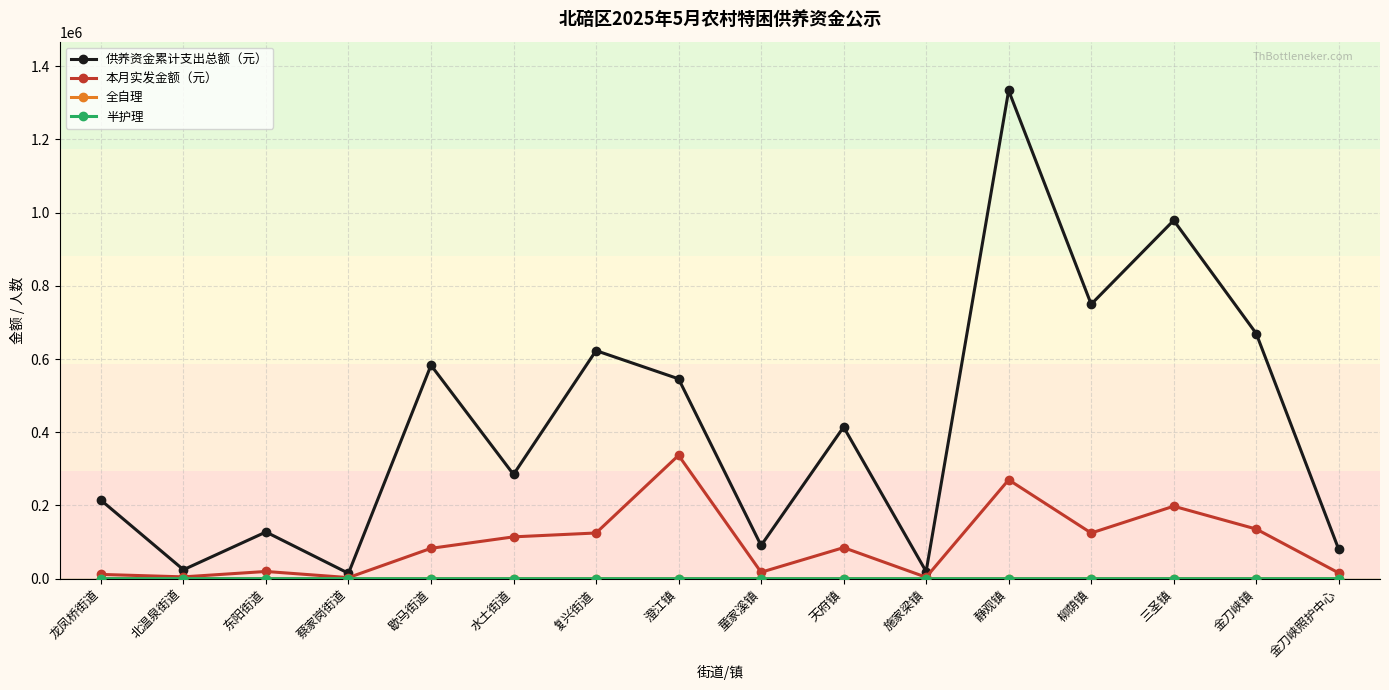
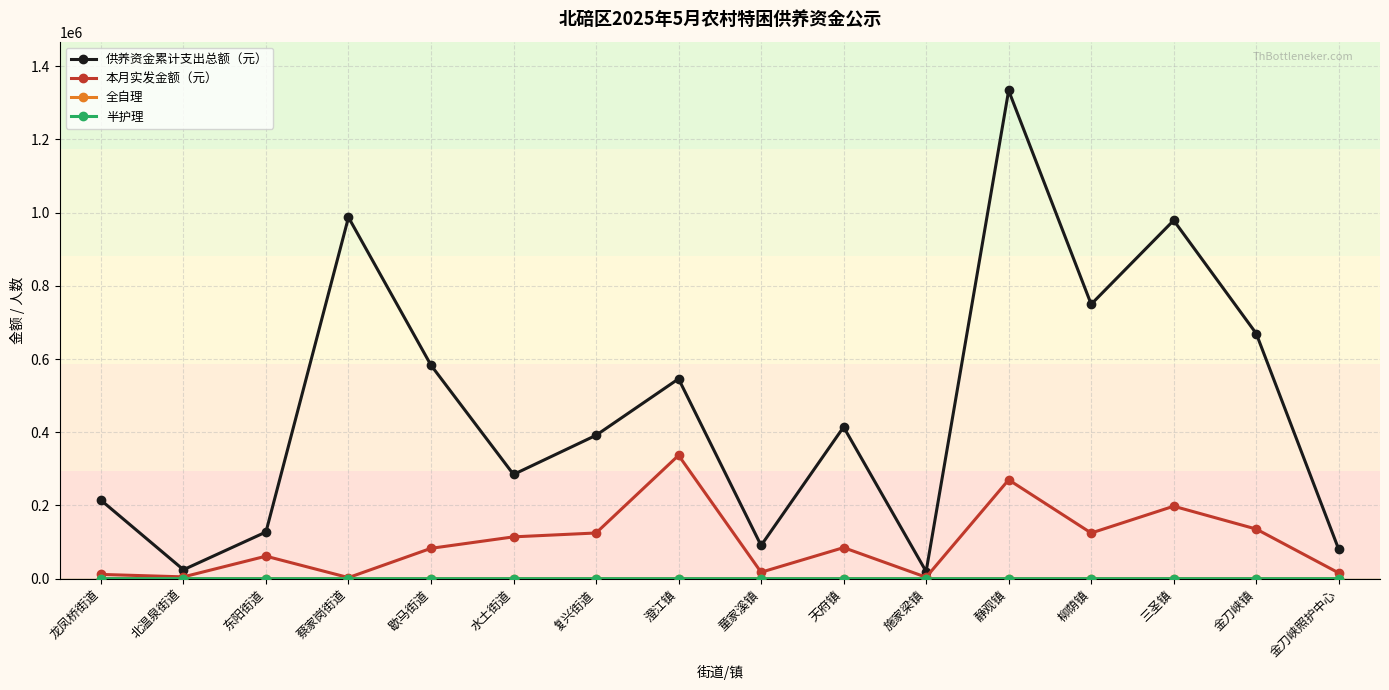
  {
    "供养资金累计支出总额（元）": {
      "龙凤桥街道": 210000,
      "北温泉街道": 20000,
      "东阳街道": 130000,
-     "蔡家岗街道": 10000,
+     "蔡家岗街道": 990000,
      "歇马街道": 580000,
      "水土街道": 280000,
-     "复兴街道": 620000,
+     "复兴街道": 390000,
      "澄江镇": 550000,
      "童家溪镇": 90000,
      "天府镇": 410000,
      "施家梁镇": 20000,
      "静观镇": 1330000,
      "柳荫镇": 750000,
      "三圣镇": 980000,
      "金刀峡镇": 670000,
      "金刀峡照护中心": 80000
    },
    "本月实发金额（元）": {
      "龙凤桥街道": 10000,
-     "东阳街道": 20000,
+     "东阳街道": 60000,
      "歇马街道": 80000,
      "水土街道": 110000,
      "复兴街道": 120000,
      "澄江镇": 340000,
      "童家溪镇": 20000,
      "天府镇": 80000,
      "静观镇": 270000,
      "柳荫镇": 120000,
      "三圣镇": 200000,
      "金刀峡镇": 140000,
      "金刀峡照护中心": 20000
    },
    "半护理": {
      "龙凤桥街道": 0,
      "东阳街道": 0,
      "歇马街道": 0,
      "水土街道": 0,
      "复兴街道": 0,
      "澄江镇": 0,
      "童家溪镇": 0,
      "天府镇": 0,
      "静观镇": 0,
      "柳荫镇": 0,
      "三圣镇": 0,
      "金刀峡镇": 0,
      "金刀峡照护中心": 0
    }
  }
